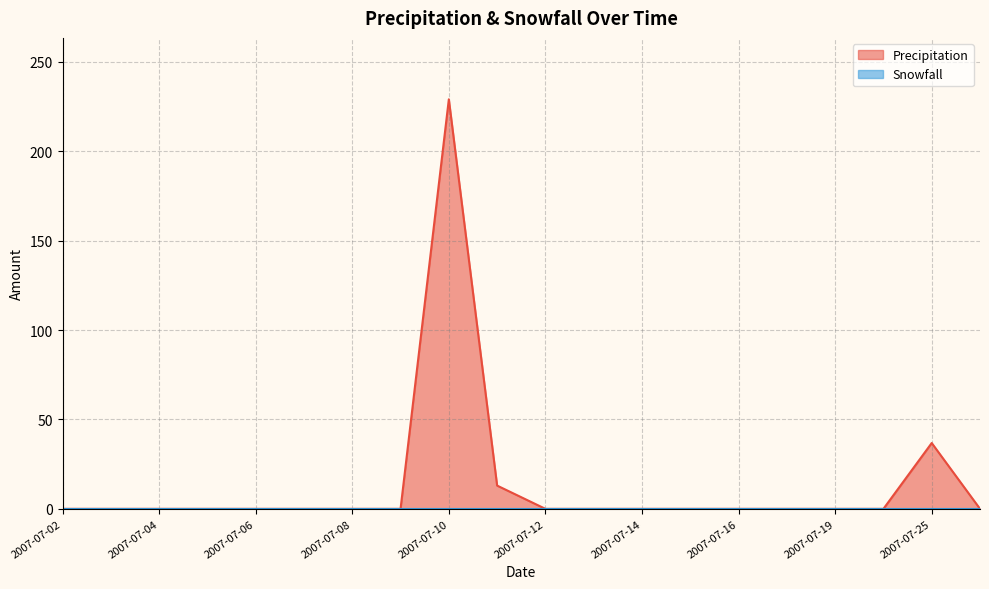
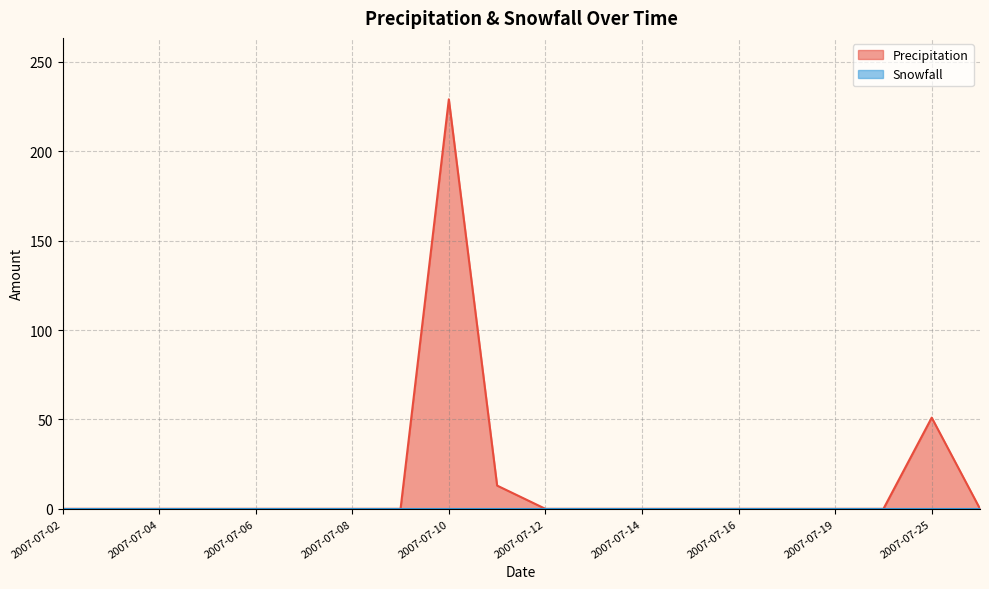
  {
    "Precipitation": {
      "2007-07-10": 229,
-     "2007-07-25": 37
+     "2007-07-25": 51
    },
    "Snowfall": {
      "2007-07-10": 0,
      "2007-07-25": 0
    }
  }
